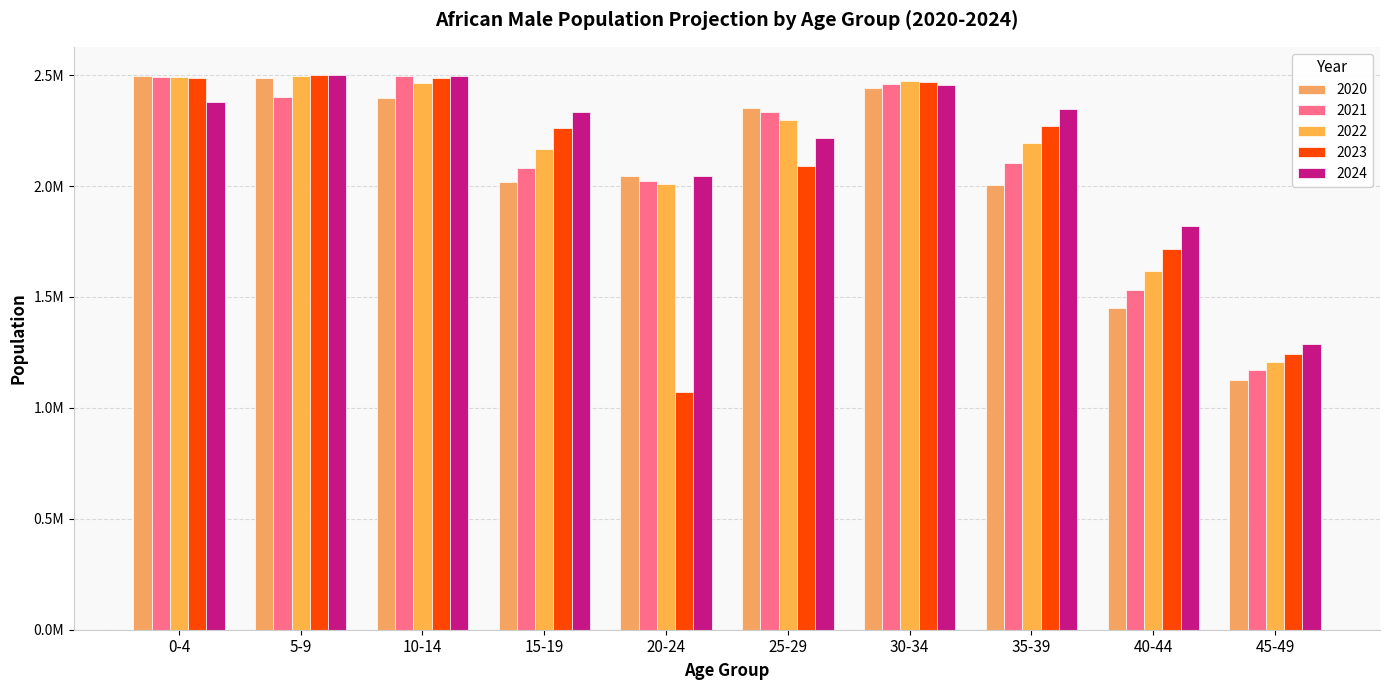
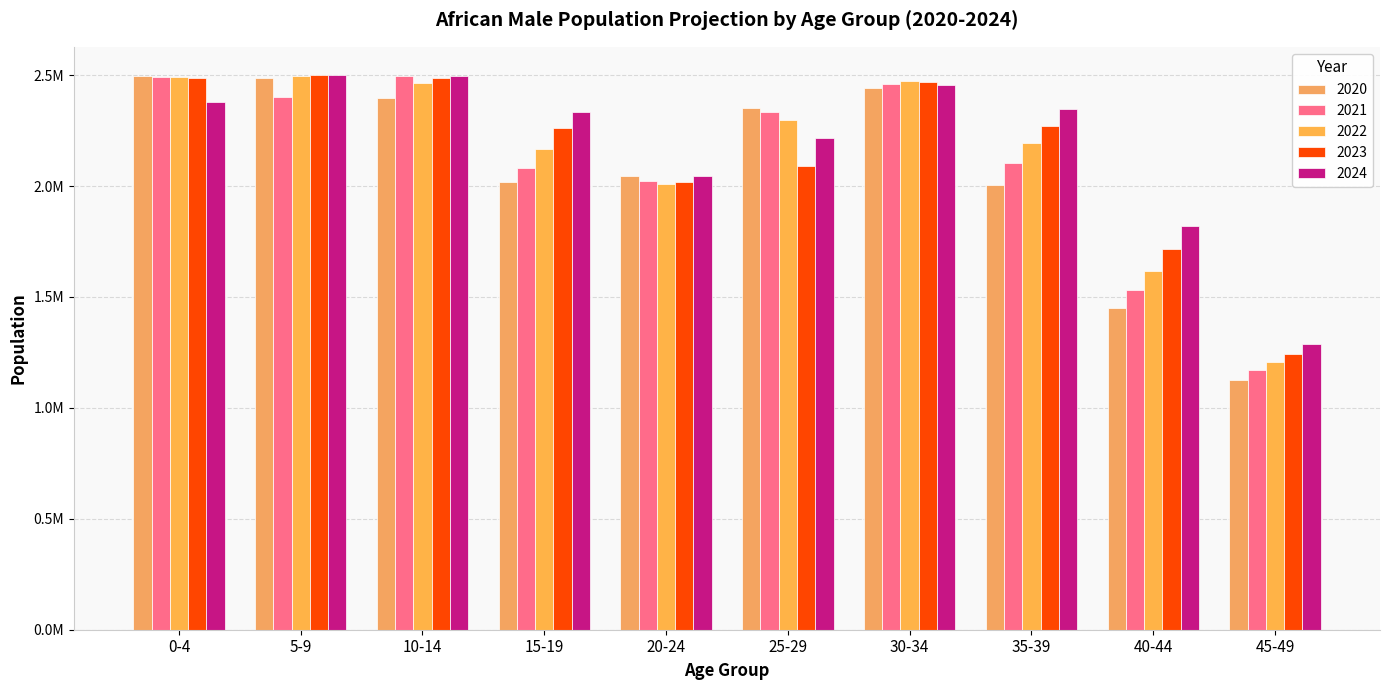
  {
    "2021": {
      "0-4": 2490000,
      "5-9": 2400000,
      "10-14": 2500000,
      "15-19": 2080000,
      "20-24": 2020000,
      "25-29": 2330000,
      "30-34": 2460000,
      "35-39": 2100000,
      "40-44": 1530000,
      "45-49": 1170000
    },
    "2023": {
      "0-4": 2490000,
      "5-9": 2500000,
      "10-14": 2490000,
      "15-19": 2260000,
-     "20-24": 1070000,
+     "20-24": 2020000,
      "25-29": 2090000,
      "30-34": 2470000,
      "35-39": 2270000,
      "40-44": 1720000,
      "45-49": 1240000
    },
    "2024": {
      "0-4": 2380000,
      "5-9": 2500000,
      "10-14": 2500000,
      "15-19": 2330000,
      "20-24": 2050000,
      "25-29": 2220000,
      "30-34": 2460000,
      "35-39": 2350000,
      "40-44": 1820000,
      "45-49": 1290000
    }
  }
